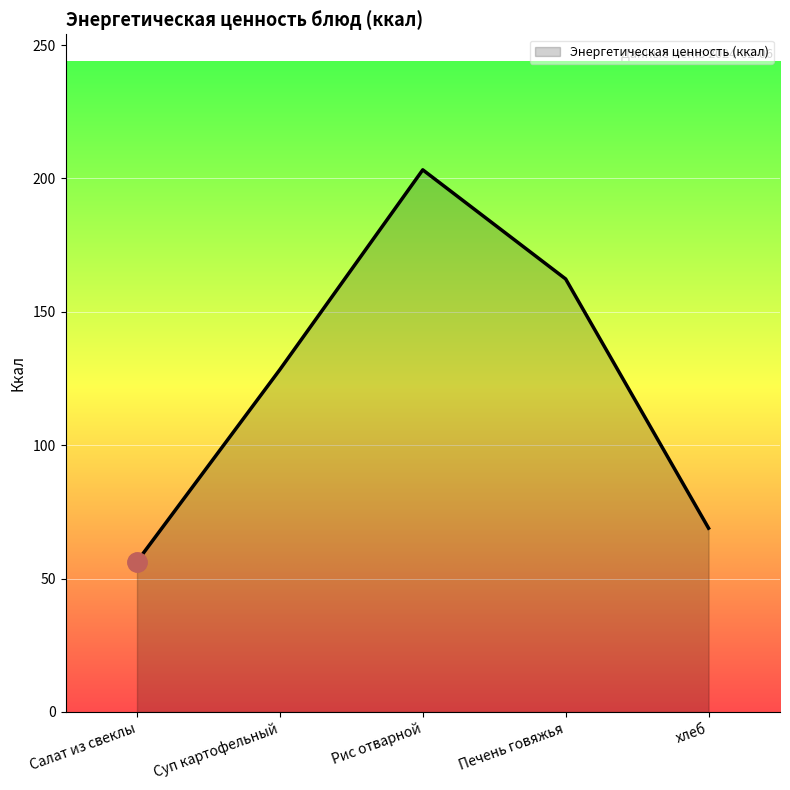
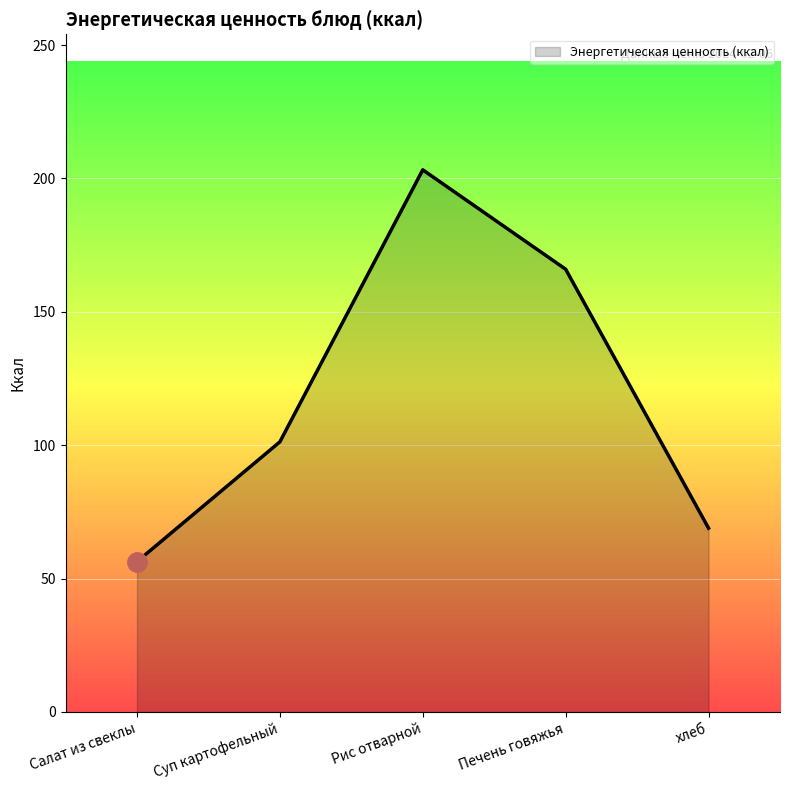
  {
    "Энергетическая ценность (ккал)": {
-     "Суп картофельный": 128,
+     "Суп картофельный": 101,
      "Рис отварной": 203,
-     "Печень говяжья": 162,
+     "Печень говяжья": 166,
      "хлеб": 69
    }
  }
